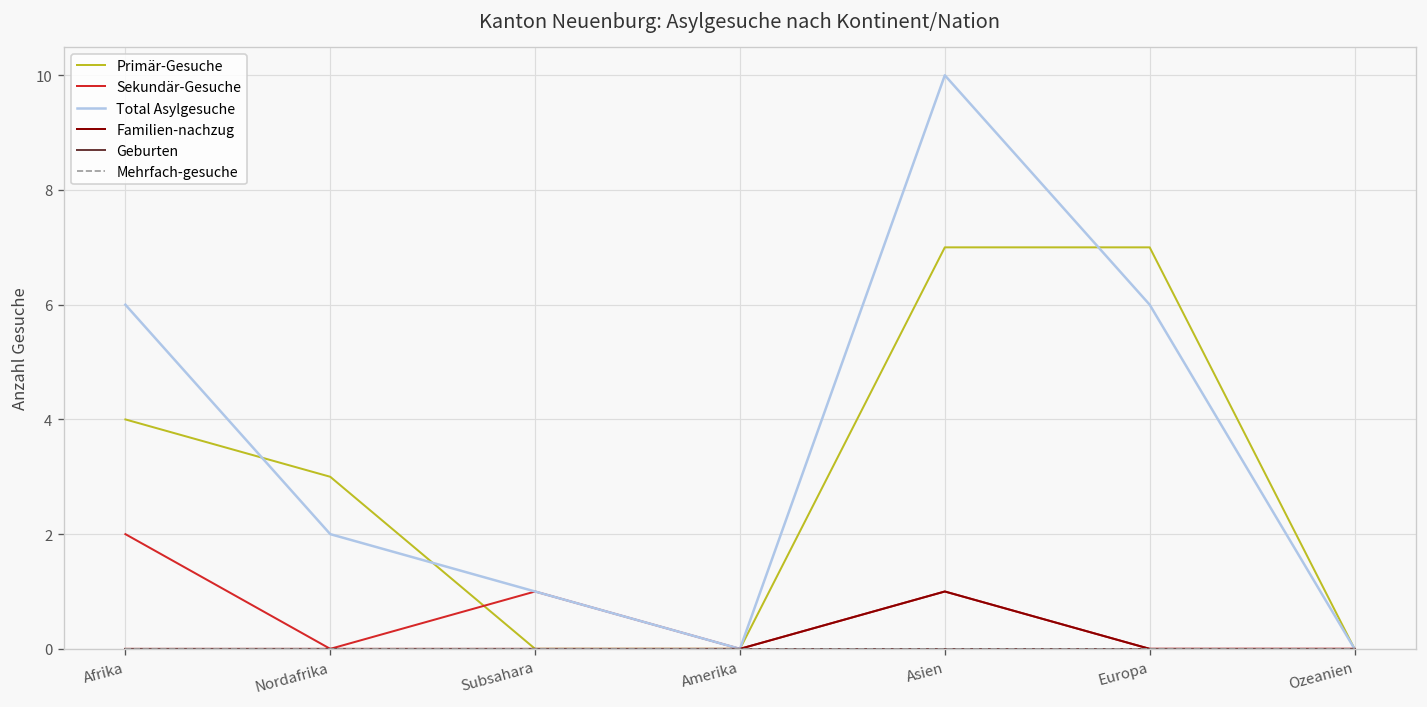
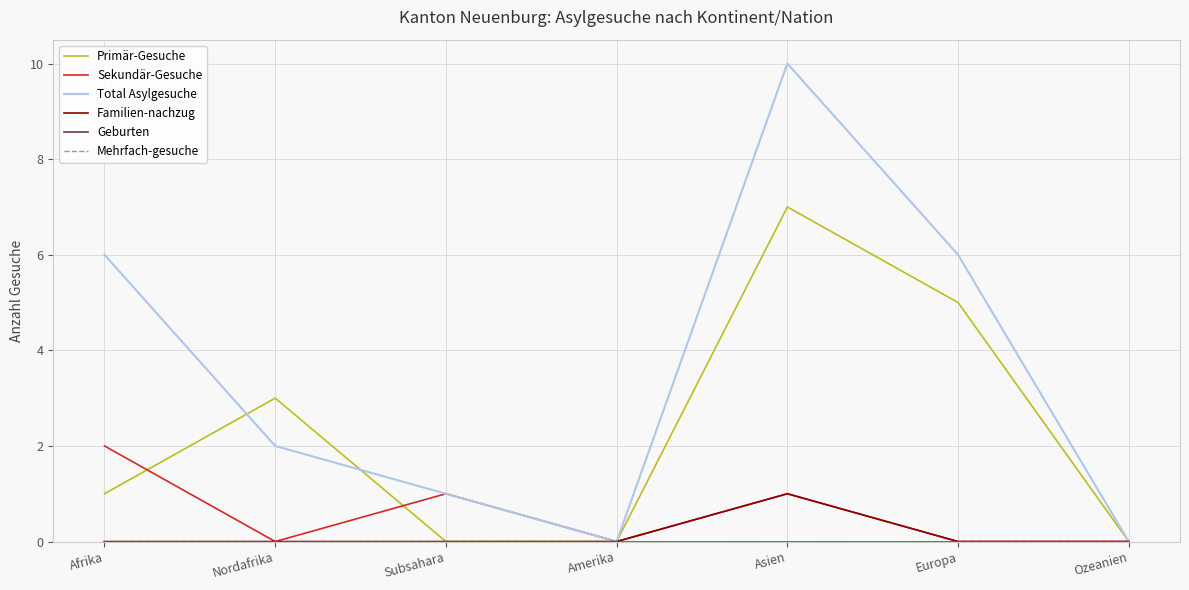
  {
    "Primär-Gesuche": {
-     "Afrika": 4,
+     "Afrika": 1,
      "Nordafrika": 3,
      "Asien": 7,
-     "Europa": 7
+     "Europa": 5
    },
    "Sekundär-Gesuche": {
      "Afrika": 2
    },
    "Total Asylgesuche": {
      "Afrika": 6,
      "Nordafrika": 2,
      "Asien": 10,
      "Europa": 6
    },
    "Mehrfach-gesuche": {
      "Asien": 0
    }
  }
